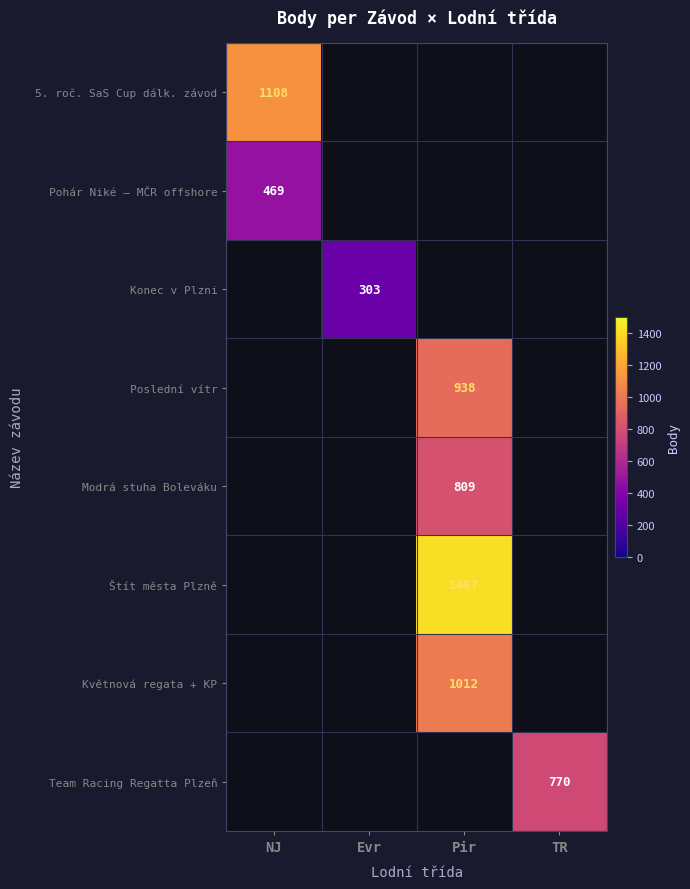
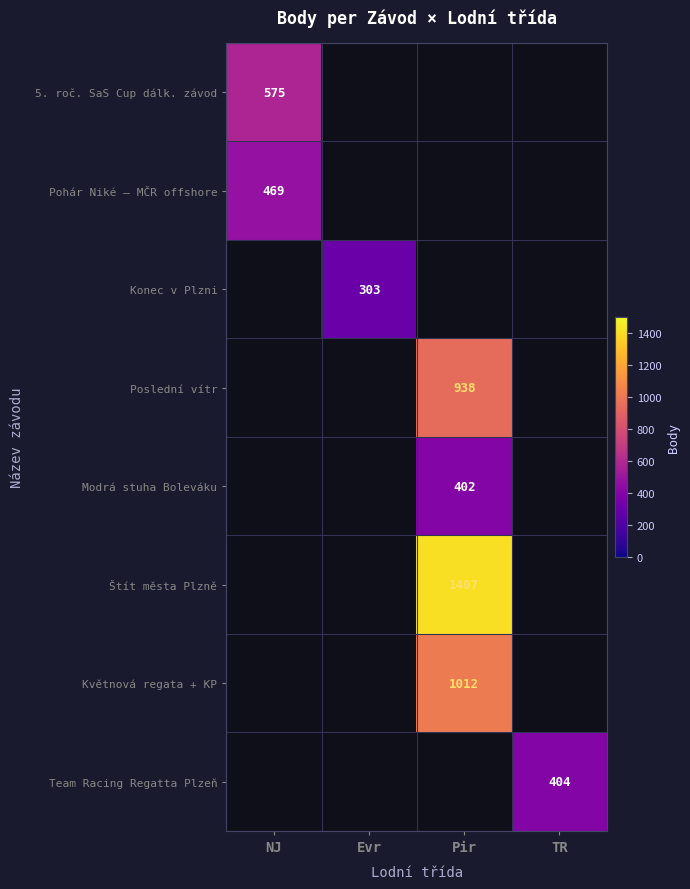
  {
    "5. roč. SaS Cup dálk. závod": {
-     "NJ": 1108
+     "NJ": 575
    },
    "Pohár Niké – MČR offshore": {
      "NJ": 469
    },
    "Konec v Plzni": {
      "Evr": 303
    },
    "Poslední vítr": {
      "Pir": 938
    },
    "Modrá stuha Boleváku": {
-     "Pir": 809
+     "Pir": 402
    },
    "Štít města Plzně": {
      "Pir": 1407
    },
    "Květnová regata + KP": {
      "Pir": 1012
    },
    "Team Racing Regatta Plzeň": {
-     "TR": 770
+     "TR": 404
    }
  }
